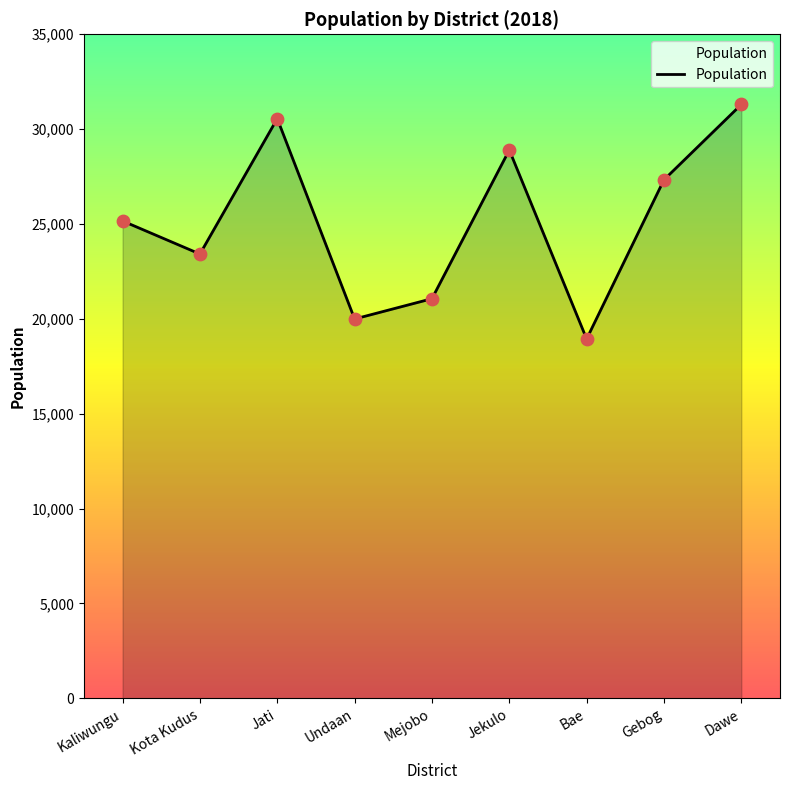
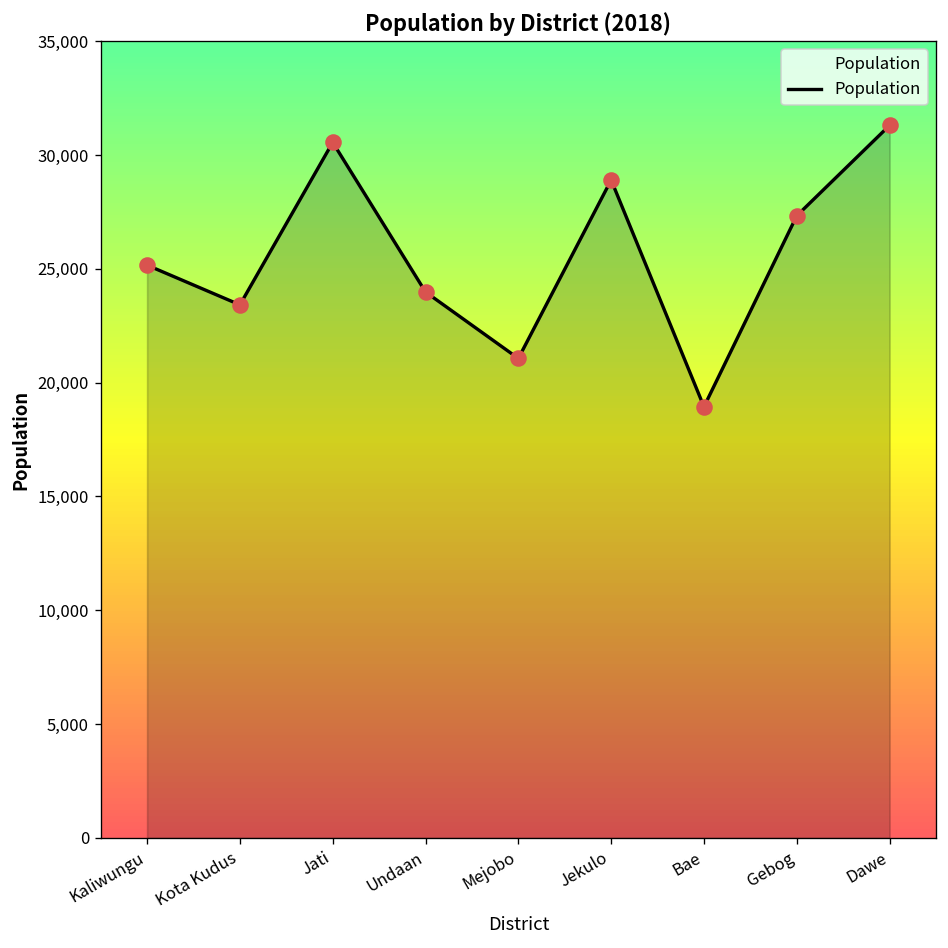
  {
    "Kaliwungu": "25,200",
    "Kota Kudus": "23,400",
    "Jati": "30,600",
-   "Undaan": "20,000",
+   "Undaan": "24,000",
    "Mejobo": "21,100",
    "Jekulo": "28,900",
    "Bae": "18,900",
    "Gebog": "27,300",
    "Dawe": "31,300"
  }
